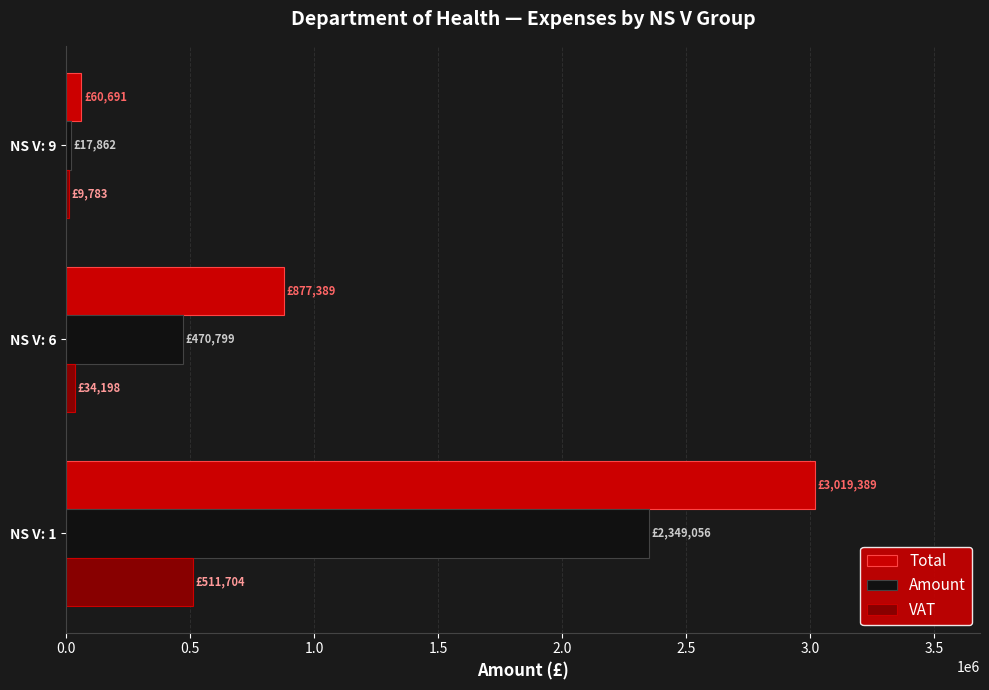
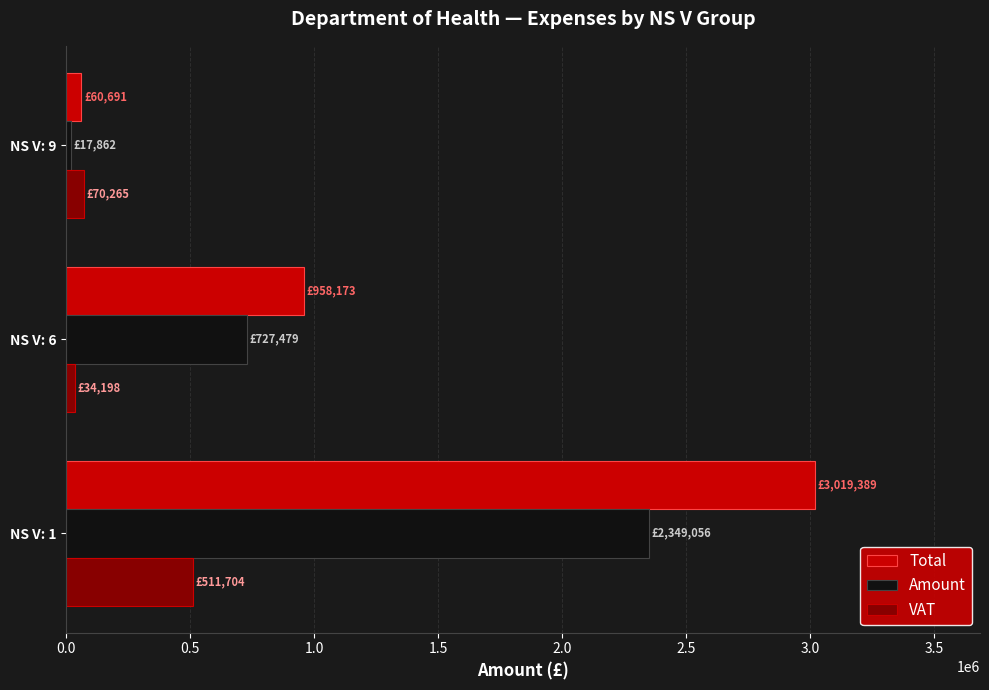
  {
    "Total": {
      "NS V: 9": "£60,691",
-     "NS V: 6": "£877,389",
+     "NS V: 6": "£958,173",
      "NS V: 1": "£3,019,389"
    },
    "Amount": {
      "NS V: 9": "£17,862",
-     "NS V: 6": "£470,799",
+     "NS V: 6": "£727,479",
      "NS V: 1": "£2,349,056"
    },
    "VAT": {
-     "NS V: 9": "£9,783",
+     "NS V: 9": "£70,265",
      "NS V: 6": "£34,198",
      "NS V: 1": "£511,704"
    }
  }
